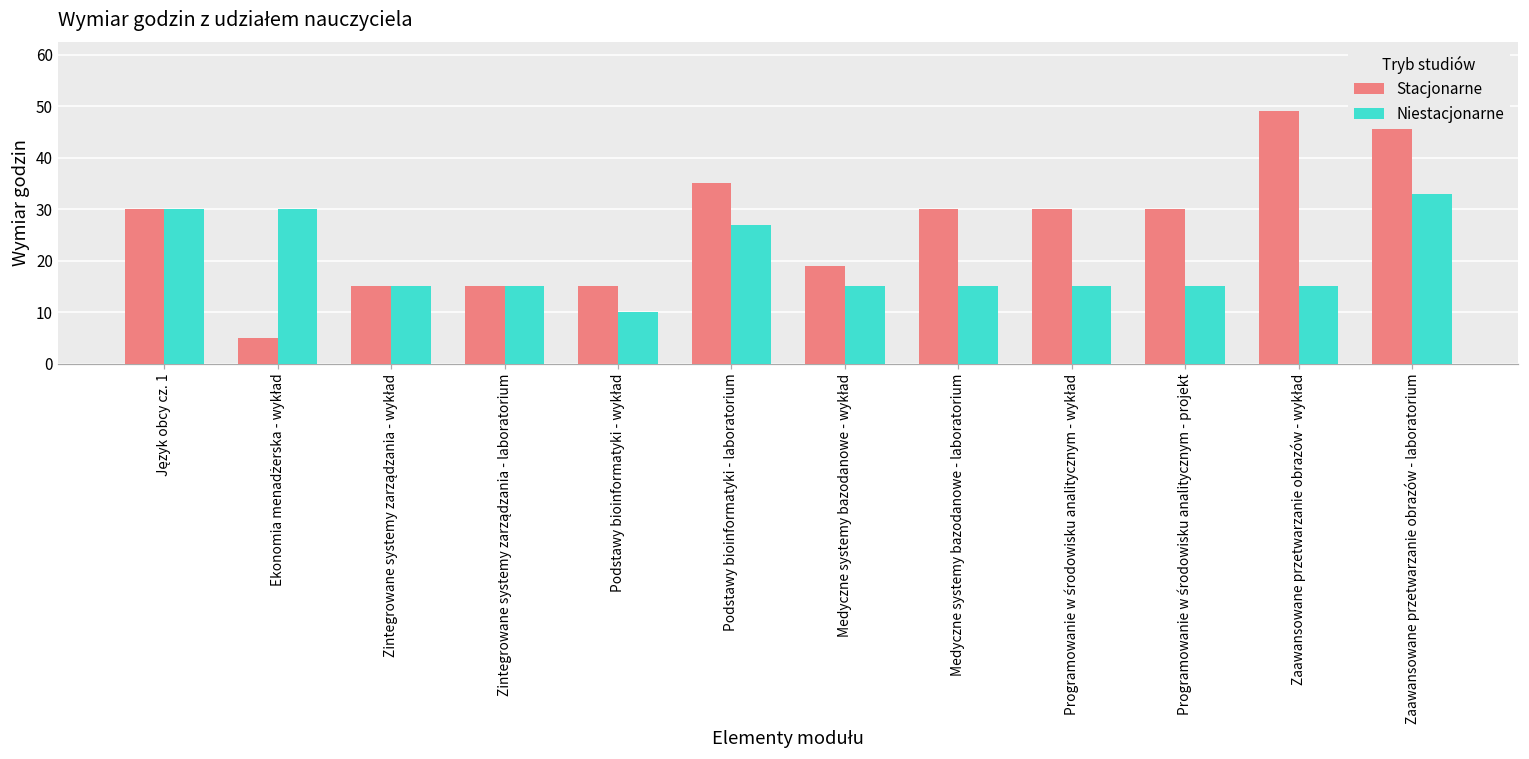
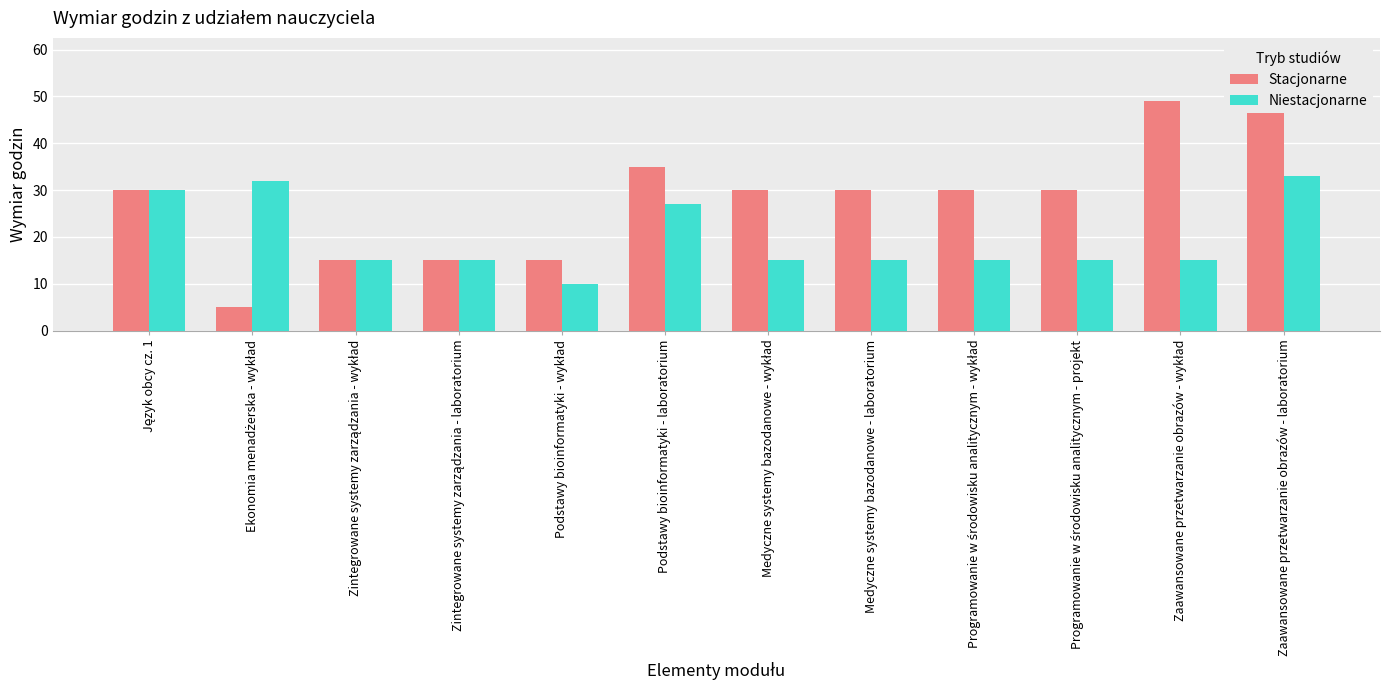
  {
    "Stacjonarne": {
      "Język obcy cz. 1": 30,
      "Ekonomia menadżerska - wykład": 5,
      "Zintegrowane systemy zarządzania - wykład": 15,
      "Zintegrowane systemy zarządzania - laboratorium": 15,
      "Podstawy bioinformatyki - wykład": 15,
      "Podstawy bioinformatyki - laboratorium": 35,
-     "Medyczne systemy bazodanowe - wykład": 19,
+     "Medyczne systemy bazodanowe - wykład": 30,
      "Medyczne systemy bazodanowe - laboratorium": 30,
      "Programowanie w środowisku analitycznym - wykład": 30,
      "Programowanie w środowisku analitycznym - projekt": 30,
      "Zaawansowane przetwarzanie obrazów - wykład": 49
    },
    "Niestacjonarne": {
      "Język obcy cz. 1": 30,
-     "Ekonomia menadżerska - wykład": 30,
+     "Ekonomia menadżerska - wykład": 32,
      "Zintegrowane systemy zarządzania - wykład": 15,
      "Zintegrowane systemy zarządzania - laboratorium": 15,
      "Podstawy bioinformatyki - wykład": 10,
      "Podstawy bioinformatyki - laboratorium": 27,
      "Medyczne systemy bazodanowe - wykład": 15,
      "Medyczne systemy bazodanowe - laboratorium": 15,
      "Programowanie w środowisku analitycznym - wykład": 15,
      "Programowanie w środowisku analitycznym - projekt": 15,
      "Zaawansowane przetwarzanie obrazów - wykład": 15,
      "Zaawansowane przetwarzanie obrazów - laboratorium": 33
    }
  }
